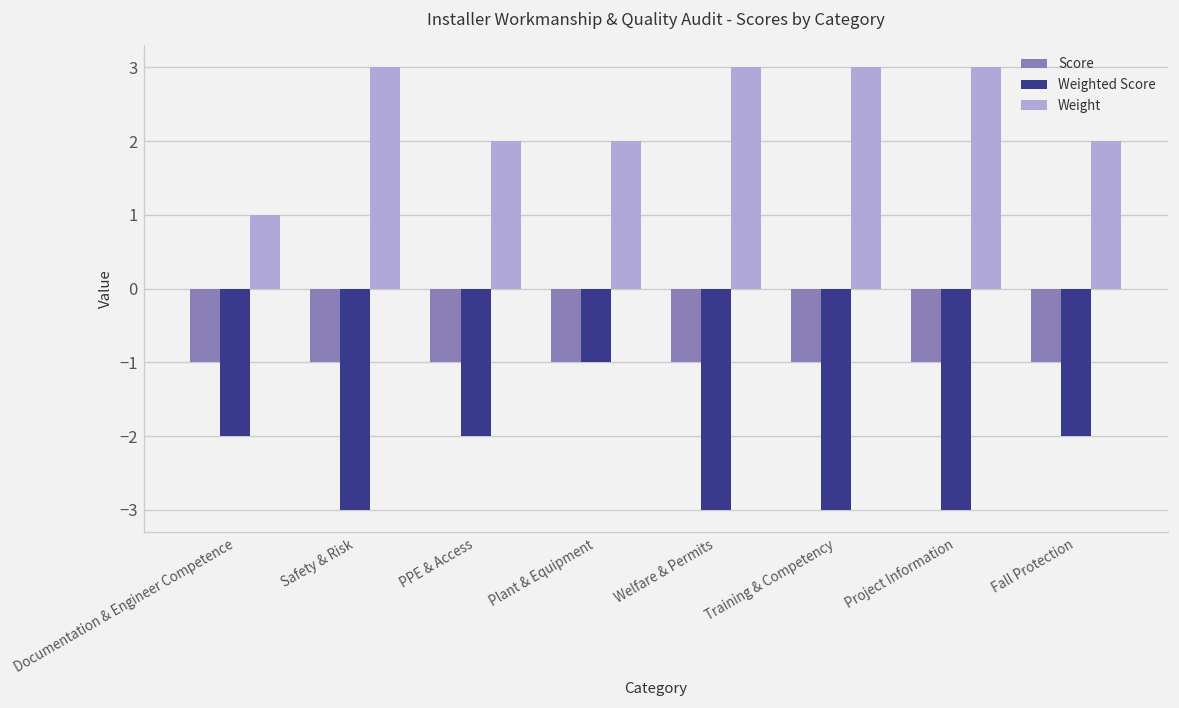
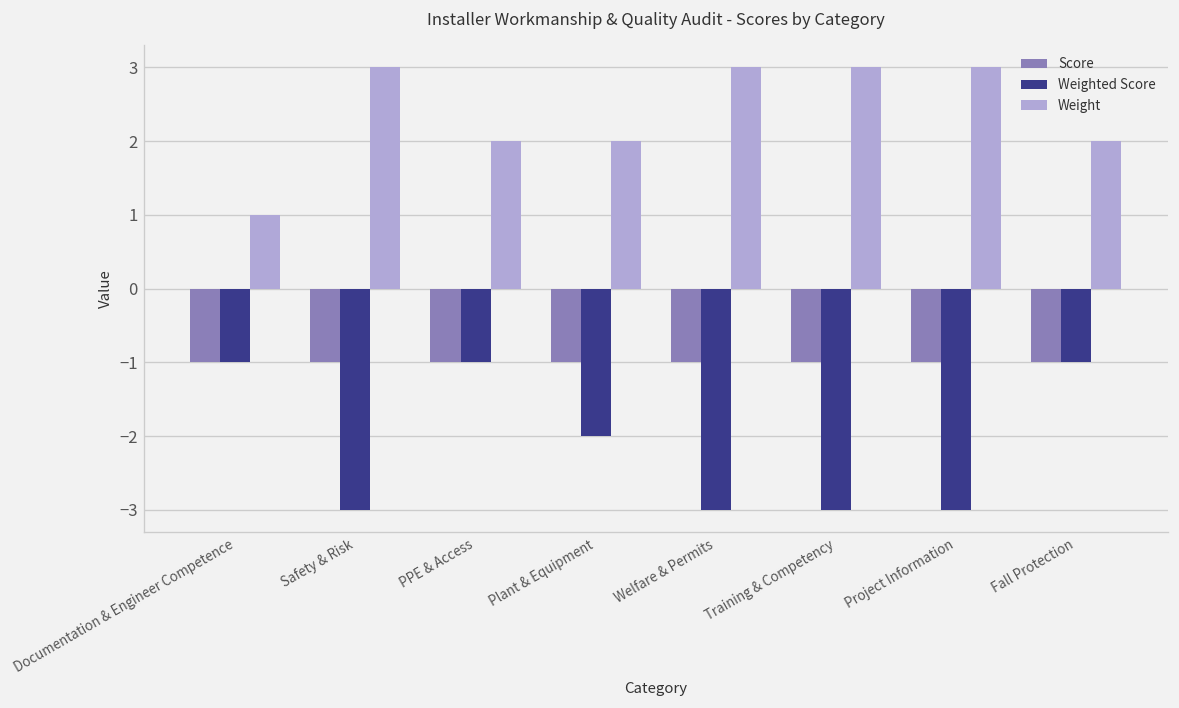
  {
    "Score": {
      "Documentation & Engineer Competence": -1,
      "Safety & Risk": -1,
      "PPE & Access": -1,
      "Plant & Equipment": -1,
      "Welfare & Permits": -1,
      "Training & Competency": -1,
      "Project Information": -1,
      "Fall Protection": -1
    },
    "Weighted Score": {
-     "Documentation & Engineer Competence": -2,
+     "Documentation & Engineer Competence": -1,
      "Safety & Risk": -3,
-     "PPE & Access": -2,
-     "Plant & Equipment": -1,
+     "PPE & Access": -1,
+     "Plant & Equipment": -2,
      "Welfare & Permits": -3,
      "Training & Competency": -3,
      "Project Information": -3,
-     "Fall Protection": -2
+     "Fall Protection": -1
    },
    "Weight": {
      "Documentation & Engineer Competence": 1,
      "Safety & Risk": 3,
      "PPE & Access": 2,
      "Plant & Equipment": 2,
      "Welfare & Permits": 3,
      "Training & Competency": 3,
      "Project Information": 3,
      "Fall Protection": 2
    }
  }
